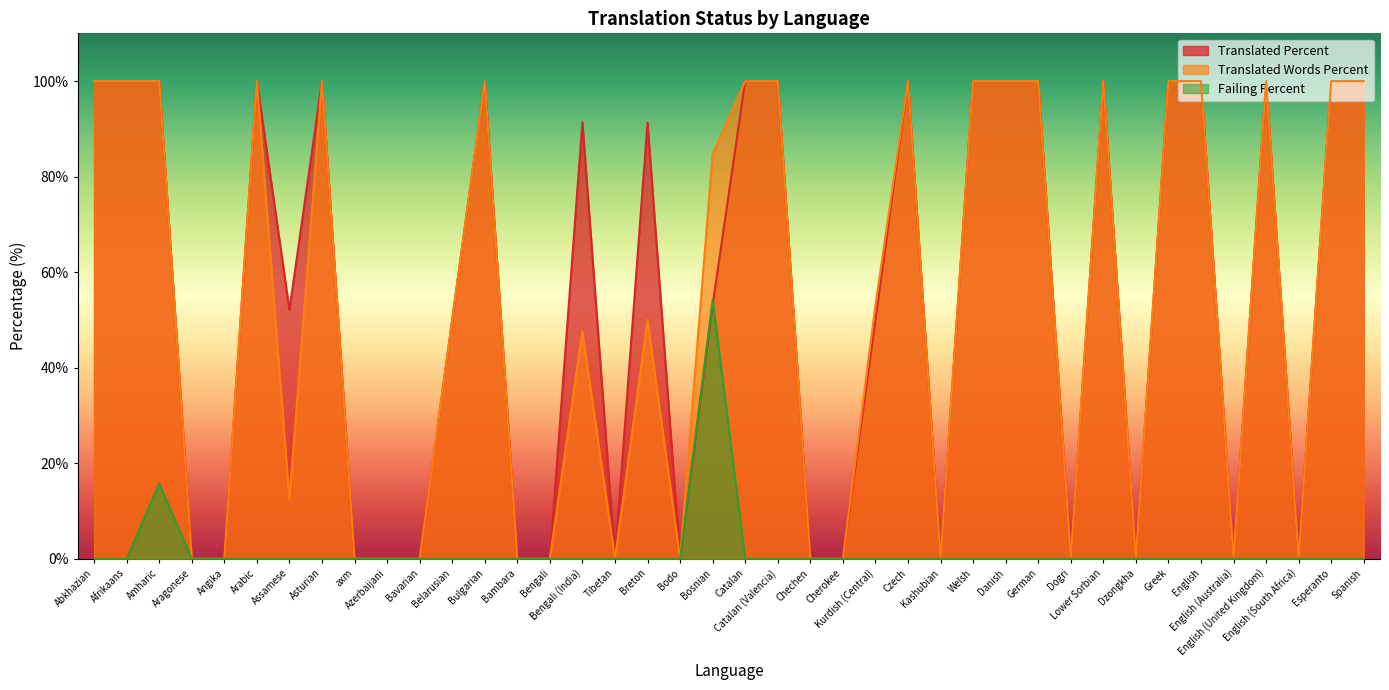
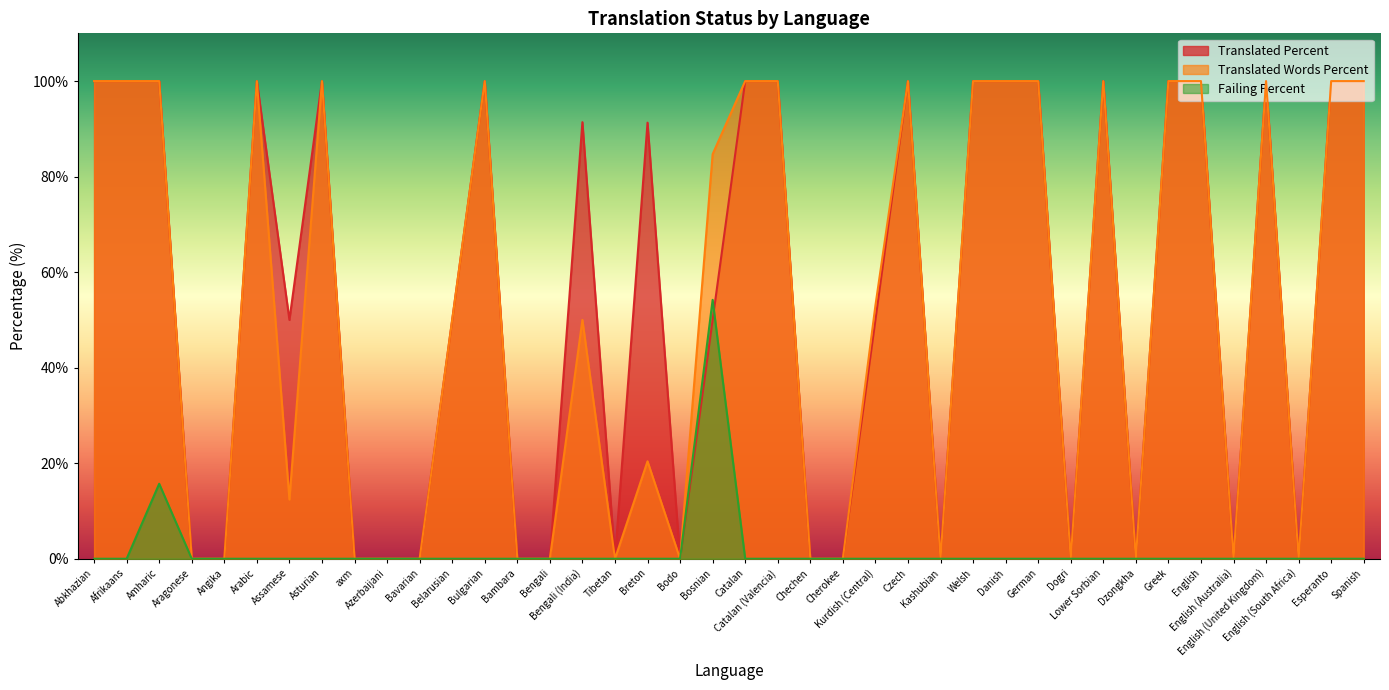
  {
    "Translated Percent": {
-     "Assamese": "52%",
+     "Assamese": "50%",
      "Bengali (India)": "91%",
      "Breton": "91%",
-     "Bosnian": "53%",
+     "Bosnian": "50%",
      "Kurdish (Central)": "50%"
    },
    "Translated Words Percent": {
      "Assamese": "12%",
-     "Bengali (India)": "48%",
-     "Breton": "50%",
+     "Bengali (India)": "50%",
+     "Breton": "20%",
      "Bosnian": "85%",
      "Kurdish (Central)": "53%"
    },
    "Failing Percent": {
      "Abkhazian": "0%",
      "Afrikaans": "0%",
      "Amharic": "16%",
      "Arabic": "0%",
      "Assamese": "0%",
      "Asturian": "0%",
      "Belarusian": "0%",
      "Bulgarian": "0%",
      "Bengali (India)": "0%",
      "Breton": "0%",
      "Bosnian": "54%",
      "Catalan": "0%",
      "Catalan (Valencia)": "0%",
      "Kurdish (Central)": "0%",
      "Czech": "0%",
      "Welsh": "0%",
      "Danish": "0%",
      "German": "0%",
      "Lower Sorbian": "0%",
      "Greek": "0%",
      "English": "0%",
      "English (United Kingdom)": "0%",
      "Esperanto": "0%",
      "Spanish": "0%"
    }
  }
